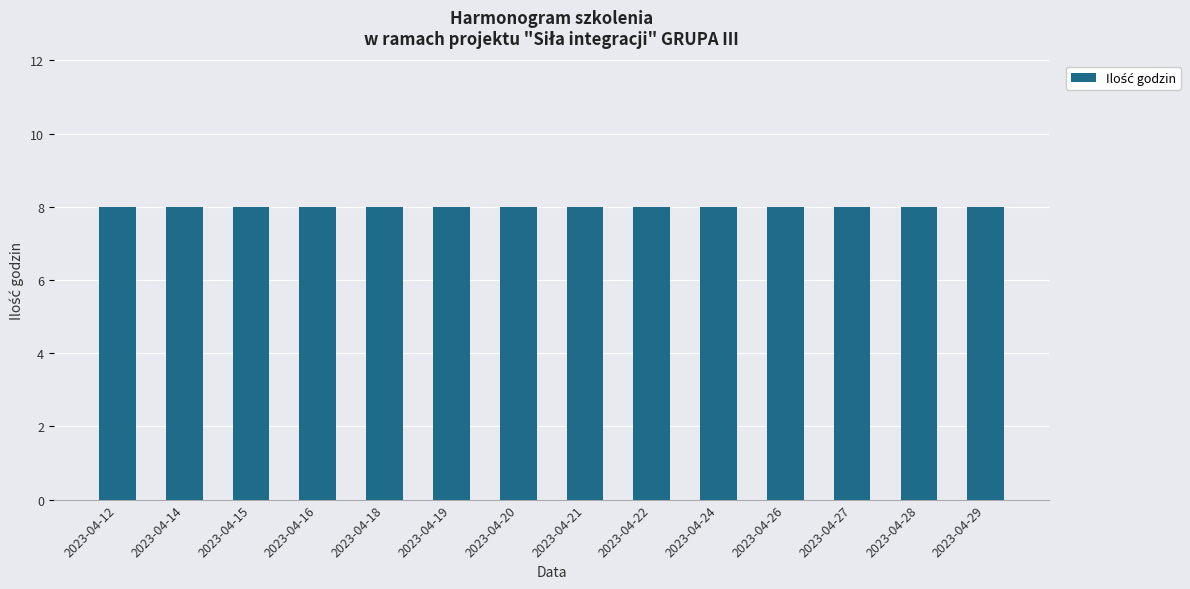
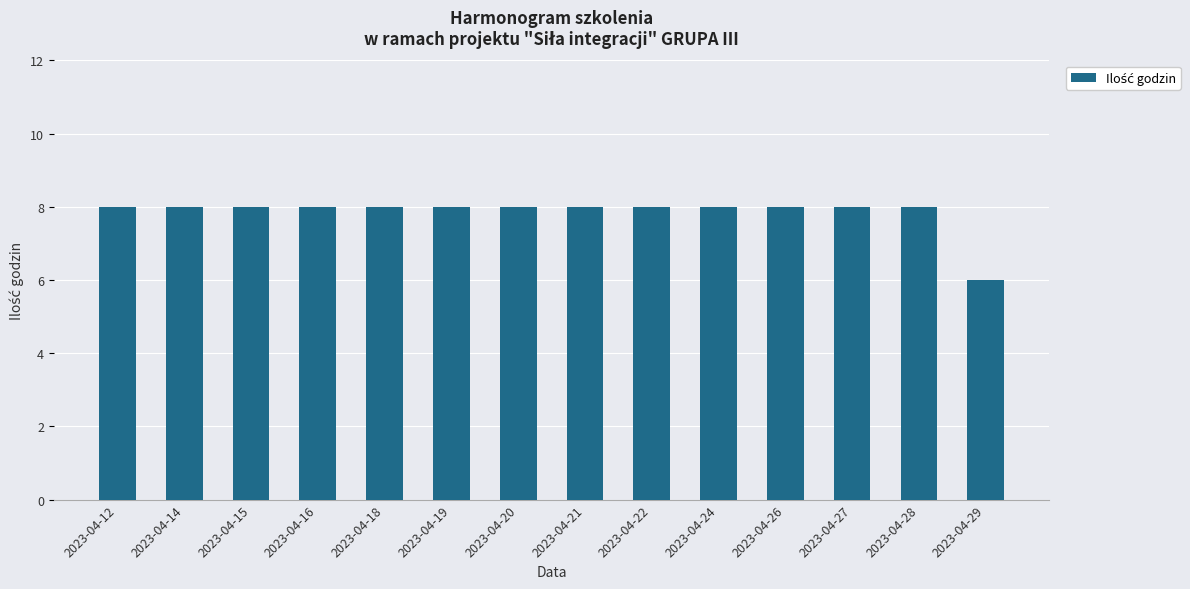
  {
    "2023-04-12": 8,
    "2023-04-14": 8,
    "2023-04-15": 8,
    "2023-04-16": 8,
    "2023-04-18": 8,
    "2023-04-19": 8,
    "2023-04-20": 8,
    "2023-04-21": 8,
    "2023-04-22": 8,
    "2023-04-24": 8,
    "2023-04-26": 8,
    "2023-04-27": 8,
    "2023-04-28": 8,
-   "2023-04-29": 8
+   "2023-04-29": 6
  }
